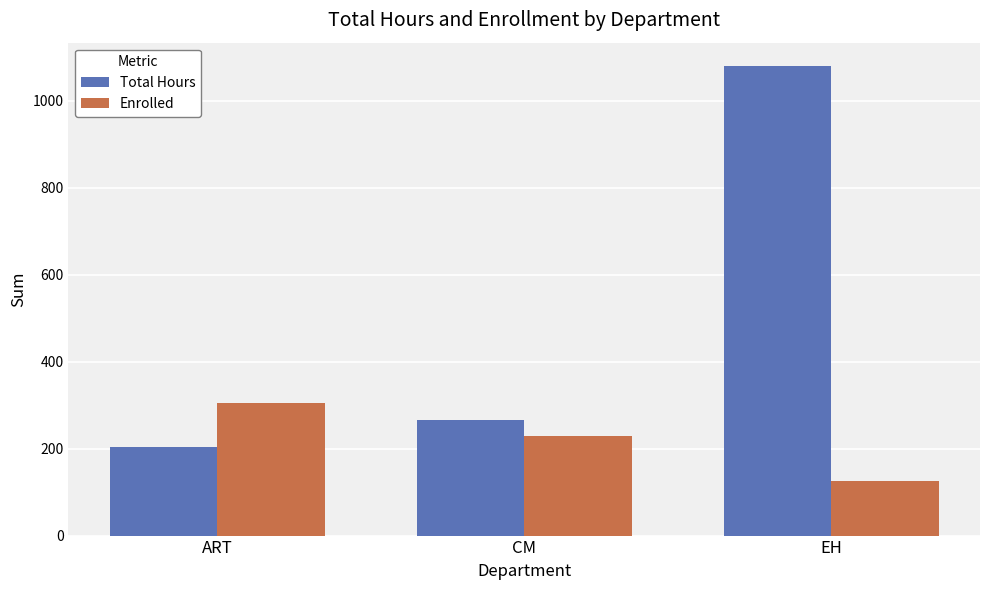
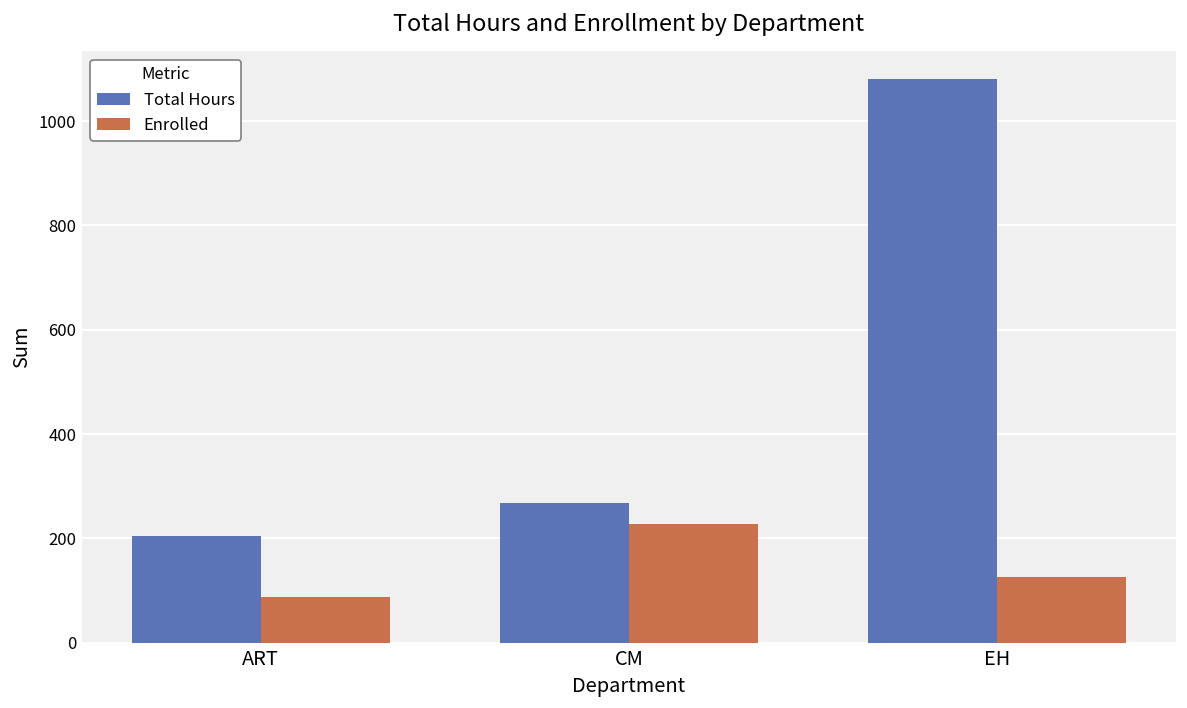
  {
    "Total Hours": {
      "ART": 200,
      "CM": 270,
      "EH": 1080
    },
    "Enrolled": {
-     "ART": 310,
+     "ART": 90,
      "CM": 230,
      "EH": 130
    }
  }
